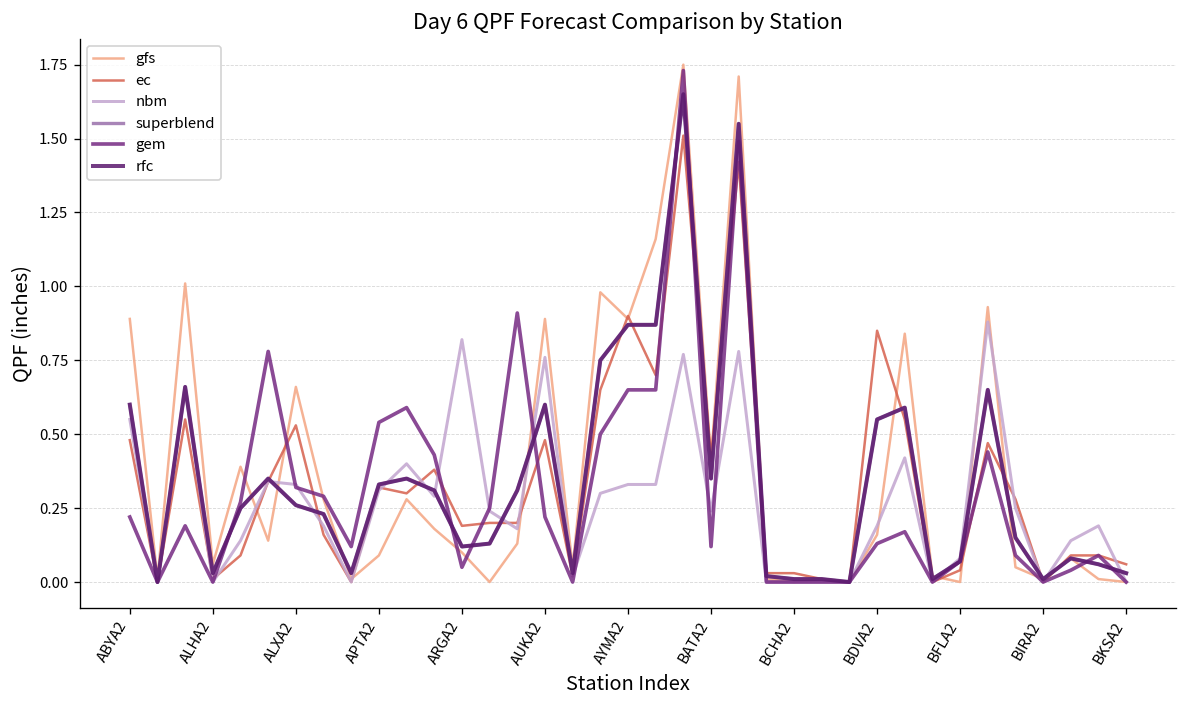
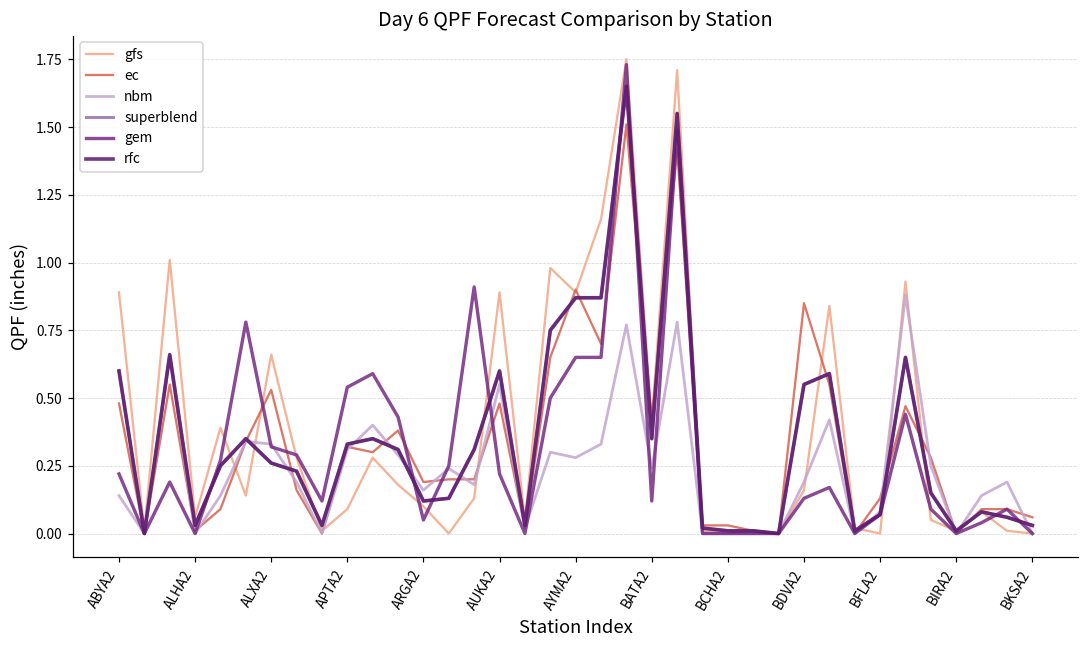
  {
    "gfs": {
      "ABYA2": 0.89,
      "ALHA2": 0.06,
      "ALXA2": 0.66,
      "APTA2": 0.09,
      "ARGA2": 0.10,
      "AUKA2": 0.89,
      "BDVA2": 0.16,
      "BFLA2": 0.00
    },
    "ec": {
      "ABYA2": 0.48,
      "ALXA2": 0.53,
      "ARGA2": 0.19,
      "AUKA2": 0.48,
      "BCHA2": 0.03,
      "BDVA2": 0.85,
-     "BFLA2": 0.04,
+     "BFLA2": 0.13,
      "BKSA2": 0.06
    },
    "nbm": {
-     "ABYA2": 0.55,
-     "ARGA2": 0.82,
-     "AUKA2": 0.76,
-     "AYMA2": 0.33,
+     "ABYA2": 0.14,
+     "ARGA2": 0.16,
+     "AUKA2": 0.55,
+     "AYMA2": 0.28,
      "BATA2": 0.24,
      "BDVA2": 0.19
    }
  }
